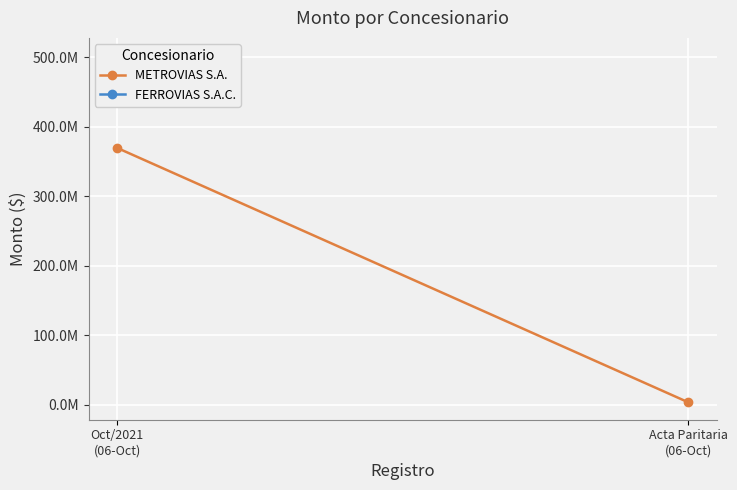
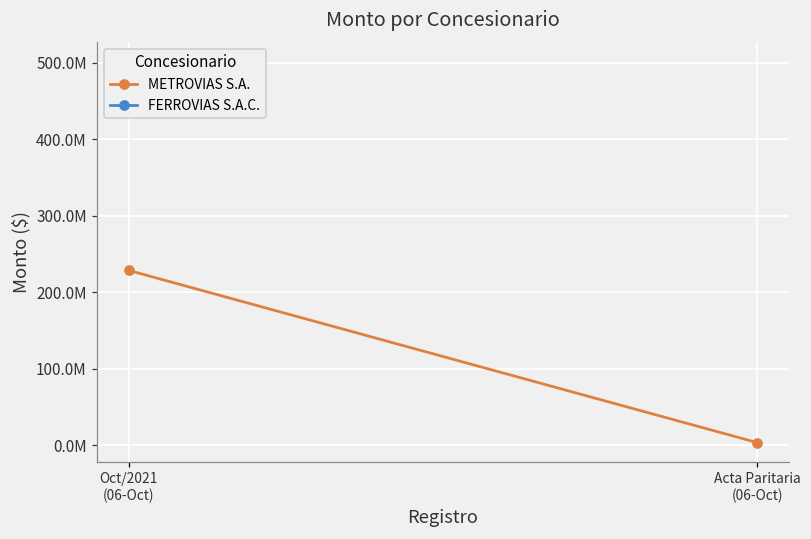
  {
    "METROVIAS S.A.": {
-     "Oct/2021 (06-Oct)": 370000000,
+     "Oct/2021 (06-Oct)": 230000000,
      "Acta Paritaria (06-Oct)": 0
    }
  }
